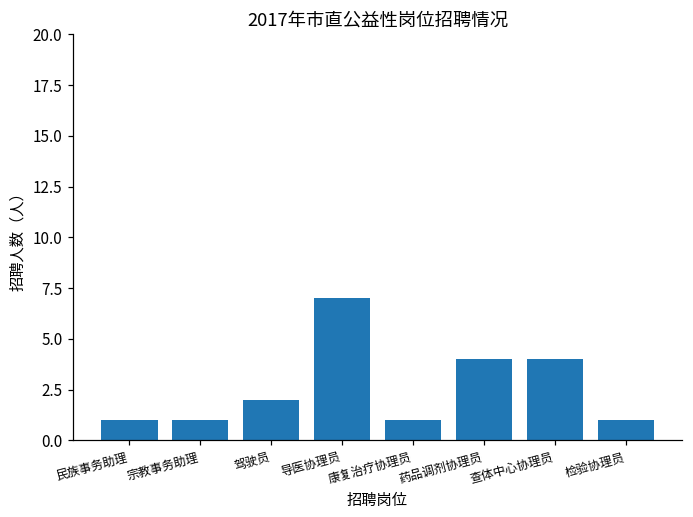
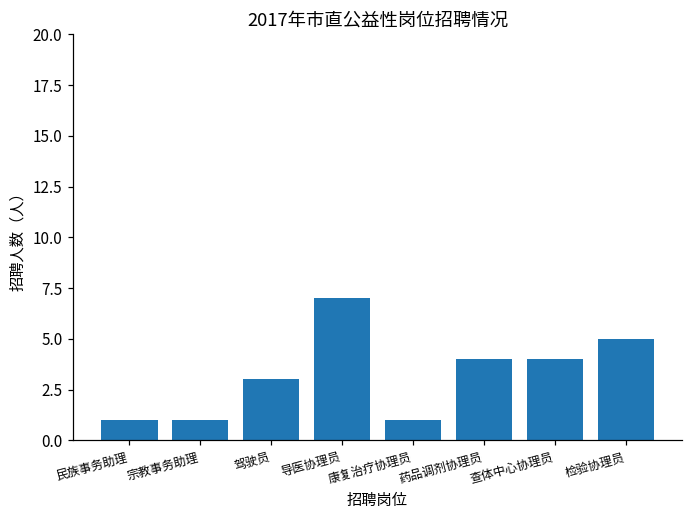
  {
    "民族事务助理": 1,
    "宗教事务助理": 1,
-   "驾驶员": 2,
+   "驾驶员": 3,
    "导医协理员": 7,
    "康复治疗协理员": 1,
    "药品调剂协理员": 4,
    "查体中心协理员": 4,
-   "检验协理员": 1
+   "检验协理员": 5
  }
